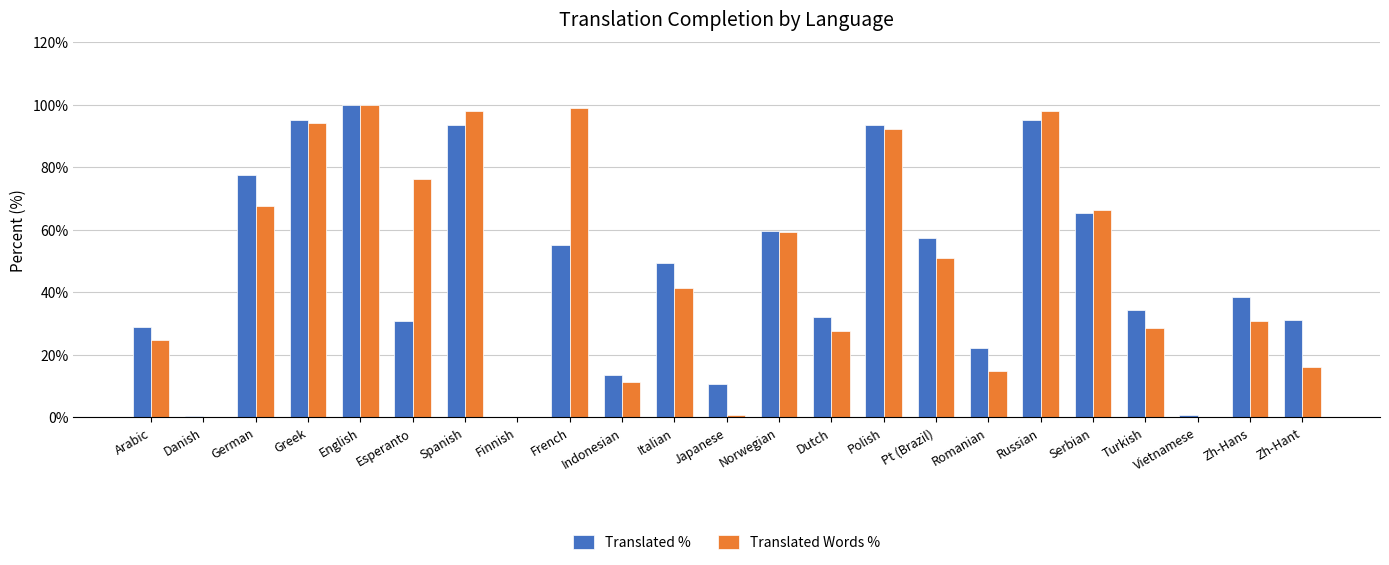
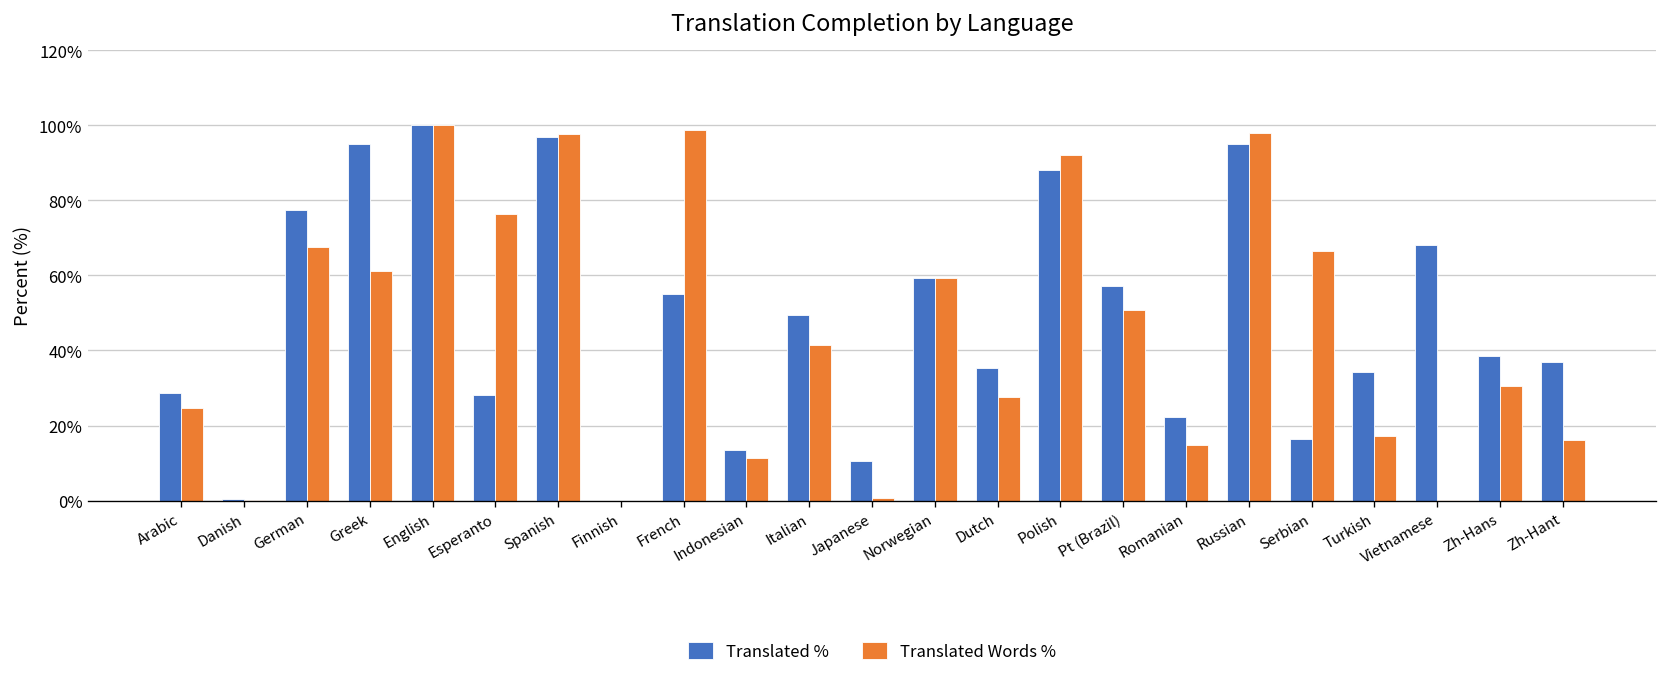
  {
    "Translated %": {
      "Arabic": "29%",
      "German": "78%",
      "Greek": "95%",
      "English": "100%",
-     "Esperanto": "31%",
-     "Spanish": "93%",
+     "Esperanto": "28%",
+     "Spanish": "97%",
      "Finnish": "0%",
      "French": "55%",
      "Indonesian": "14%",
      "Italian": "49%",
      "Japanese": "11%",
      "Norwegian": "59%",
-     "Dutch": "32%",
-     "Polish": "93%",
+     "Dutch": "35%",
+     "Polish": "88%",
      "Pt (Brazil)": "57%",
      "Romanian": "22%",
      "Russian": "95%",
-     "Serbian": "65%",
+     "Serbian": "16%",
      "Turkish": "34%",
-     "Vietnamese": "1%",
+     "Vietnamese": "68%",
      "Zh-Hans": "38%",
-     "Zh-Hant": "31%"
+     "Zh-Hant": "37%"
    },
    "Translated Words %": {
      "Arabic": "25%",
      "German": "68%",
-     "Greek": "94%",
+     "Greek": "61%",
      "English": "100%",
      "Esperanto": "76%",
      "Spanish": "98%",
      "Finnish": "0%",
      "French": "99%",
      "Indonesian": "11%",
      "Italian": "41%",
      "Norwegian": "59%",
      "Dutch": "28%",
      "Polish": "92%",
      "Pt (Brazil)": "51%",
      "Romanian": "15%",
      "Russian": "98%",
      "Serbian": "66%",
-     "Turkish": "29%",
+     "Turkish": "17%",
      "Zh-Hans": "31%",
      "Zh-Hant": "16%"
    }
  }
